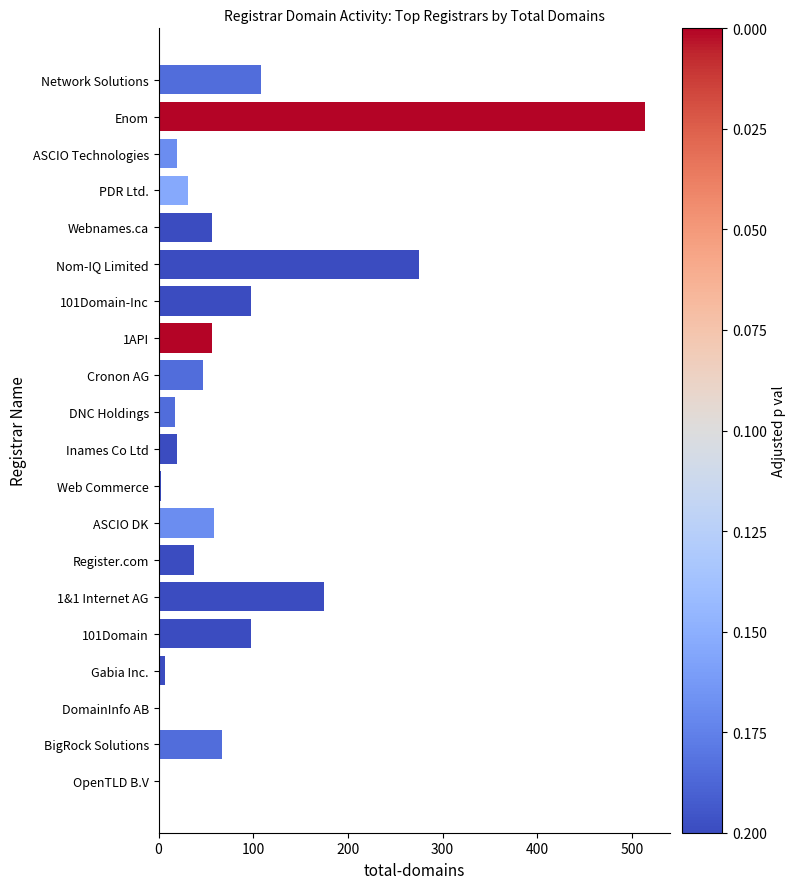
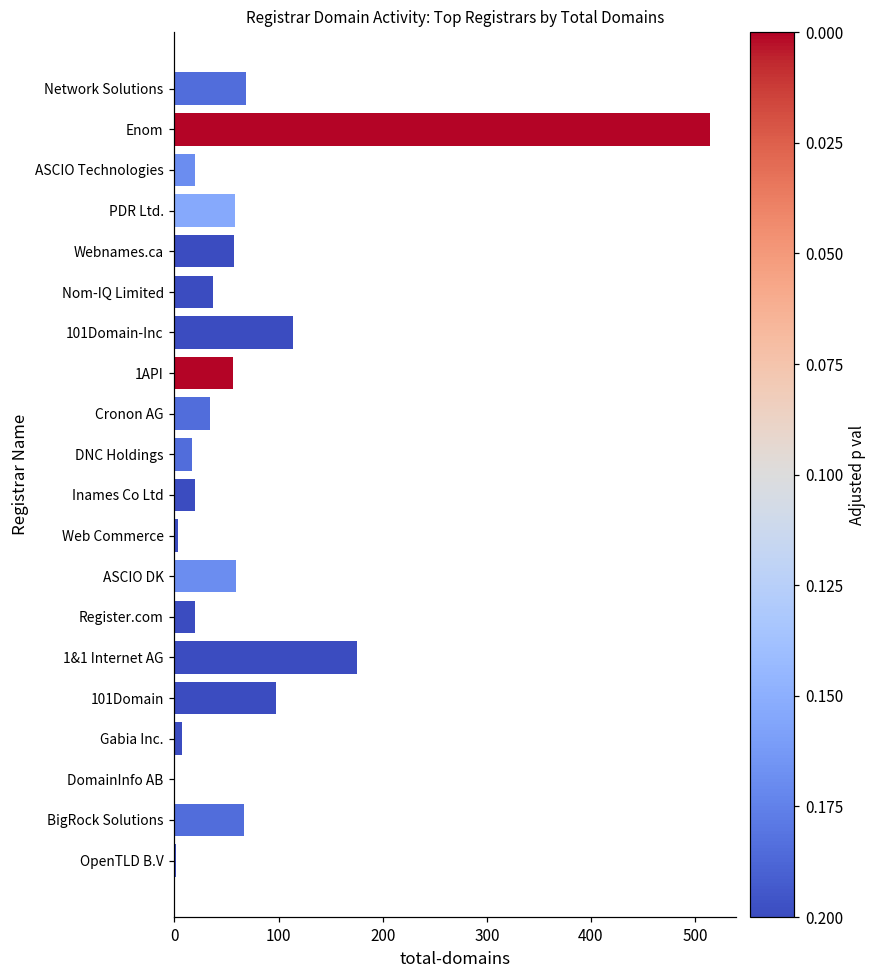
  {
-   "Network Solutions": 110,
+   "Network Solutions": 70,
    "Enom": 510,
    "ASCIO Technologies": 20,
-   "PDR Ltd.": 30,
+   "PDR Ltd.": 60,
    "Webnames.ca": 60,
-   "Nom-IQ Limited": 280,
-   "101Domain-Inc": 100,
+   "Nom-IQ Limited": 40,
+   "101Domain-Inc": 110,
    "1API": 60,
-   "Cronon AG": 50,
+   "Cronon AG": 30,
    "DNC Holdings": 20,
    "Inames Co Ltd": 20,
    "Web Commerce": 0,
    "ASCIO DK": 60,
-   "Register.com": 40,
+   "Register.com": 20,
    "1&1 Internet AG": 180,
    "101Domain": 100,
    "Gabia Inc.": 10,
    "BigRock Solutions": 70
  }
